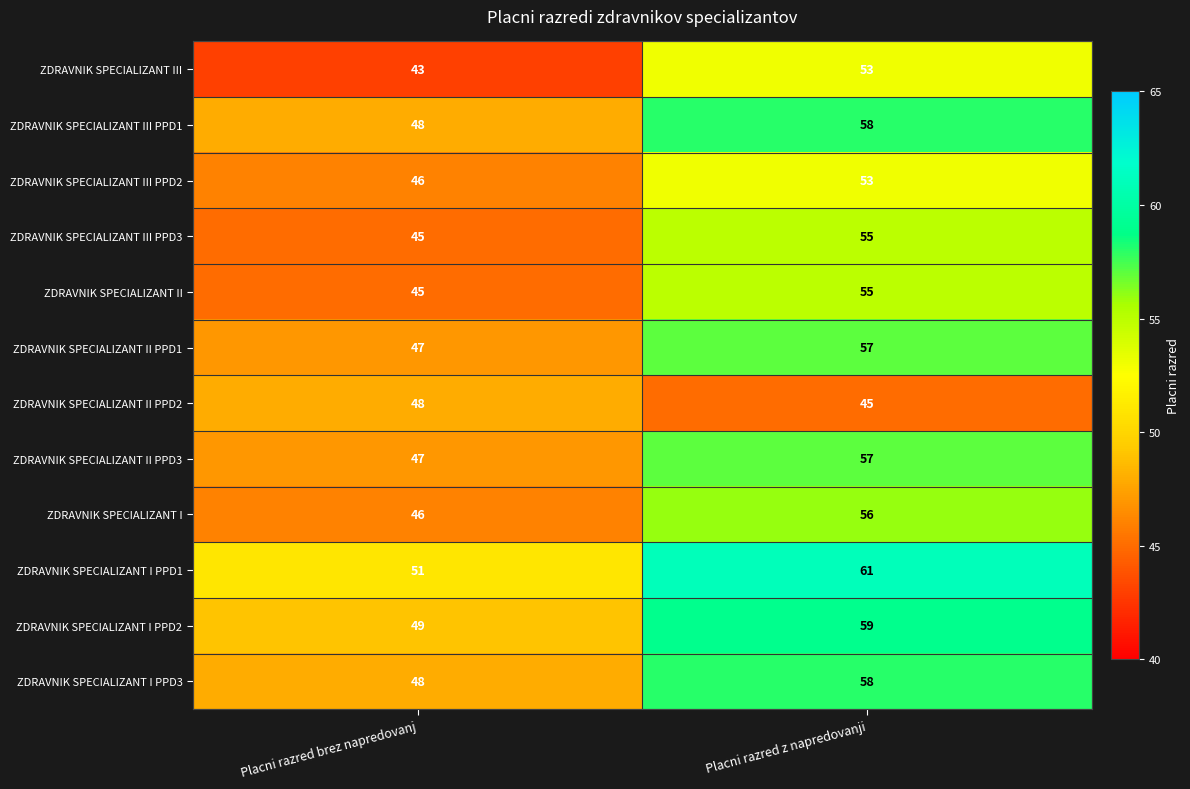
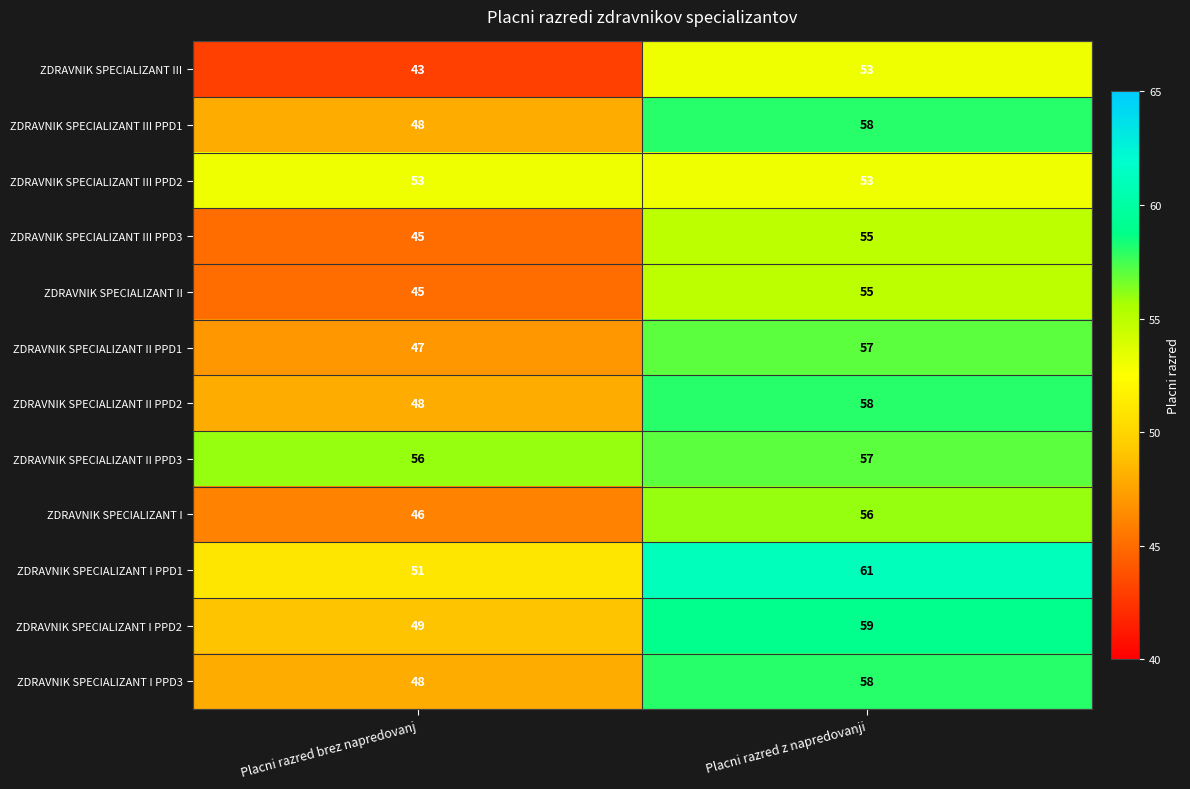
  {
    "ZDRAVNIK SPECIALIZANT III": {
      "Placni razred brez napredovanj": 43,
      "Placni razred z napredovanji": 53
    },
    "ZDRAVNIK SPECIALIZANT III PPD1": {
      "Placni razred brez napredovanj": 48,
      "Placni razred z napredovanji": 58
    },
    "ZDRAVNIK SPECIALIZANT III PPD2": {
-     "Placni razred brez napredovanj": 46,
+     "Placni razred brez napredovanj": 53,
      "Placni razred z napredovanji": 53
    },
    "ZDRAVNIK SPECIALIZANT III PPD3": {
      "Placni razred brez napredovanj": 45,
      "Placni razred z napredovanji": 55
    },
    "ZDRAVNIK SPECIALIZANT II": {
      "Placni razred brez napredovanj": 45,
      "Placni razred z napredovanji": 55
    },
    "ZDRAVNIK SPECIALIZANT II PPD1": {
      "Placni razred brez napredovanj": 47,
      "Placni razred z napredovanji": 57
    },
    "ZDRAVNIK SPECIALIZANT II PPD2": {
      "Placni razred brez napredovanj": 48,
-     "Placni razred z napredovanji": 45
+     "Placni razred z napredovanji": 58
    },
    "ZDRAVNIK SPECIALIZANT II PPD3": {
-     "Placni razred brez napredovanj": 47,
+     "Placni razred brez napredovanj": 56,
      "Placni razred z napredovanji": 57
    },
    "ZDRAVNIK SPECIALIZANT I": {
      "Placni razred brez napredovanj": 46,
      "Placni razred z napredovanji": 56
    },
    "ZDRAVNIK SPECIALIZANT I PPD1": {
      "Placni razred brez napredovanj": 51,
      "Placni razred z napredovanji": 61
    },
    "ZDRAVNIK SPECIALIZANT I PPD2": {
      "Placni razred brez napredovanj": 49,
      "Placni razred z napredovanji": 59
    },
    "ZDRAVNIK SPECIALIZANT I PPD3": {
      "Placni razred brez napredovanj": 48,
      "Placni razred z napredovanji": 58
    }
  }
